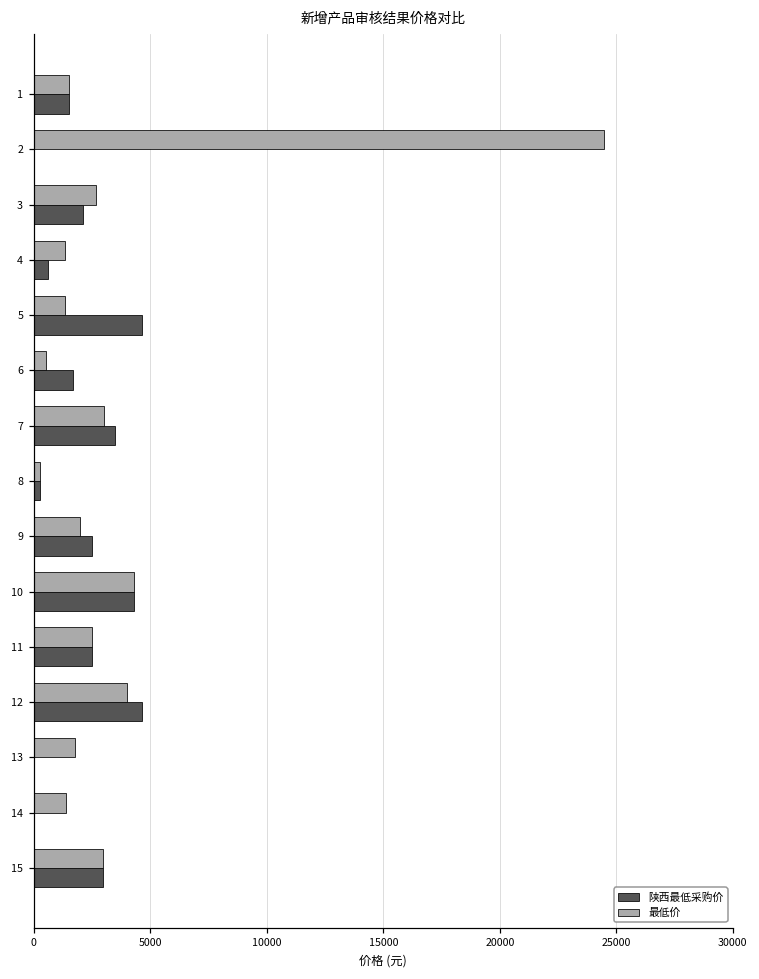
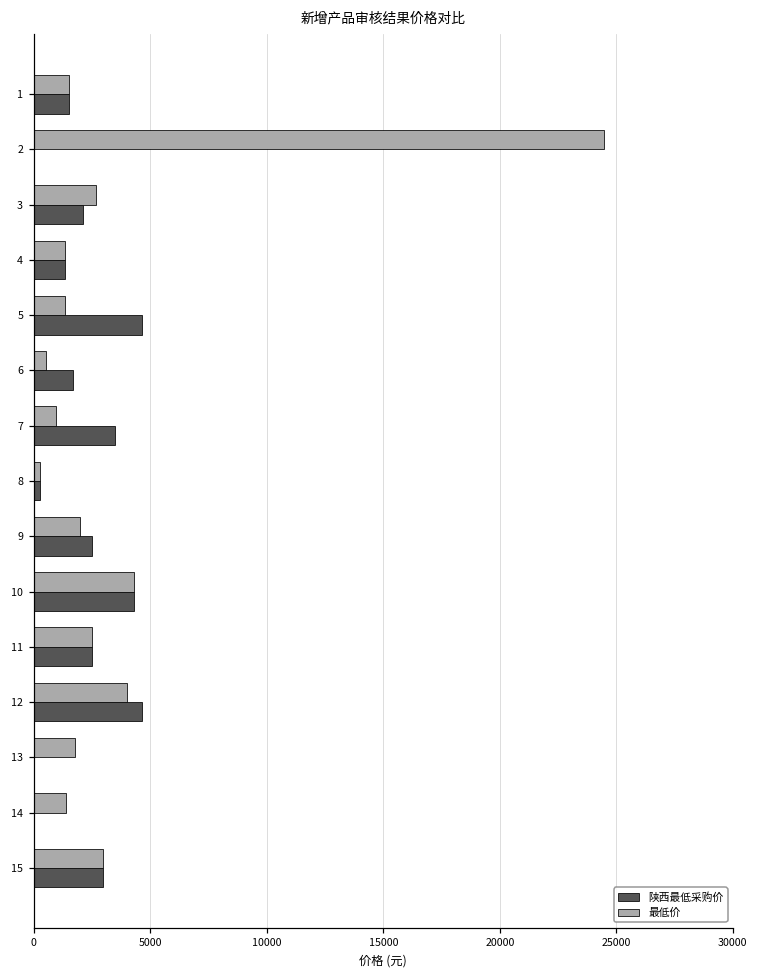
  {
    "陕西最低采购价": {
      "1": 1500,
      "2": 0,
      "3": 2100,
-     "4": 600,
+     "4": 1400,
      "5": 4700,
      "6": 1700,
      "7": 3500,
      "8": 300,
      "9": 2500,
      "10": 4300,
      "11": 2500,
      "12": 4600,
      "13": 0,
      "14": 0,
      "15": 3000
    },
    "最低价": {
      "1": 1500,
      "2": 24500,
      "3": 2700,
      "4": 1400,
      "5": 1400,
      "6": 500,
-     "7": 3000,
+     "7": 1000,
      "8": 300,
      "9": 2000,
      "10": 4300,
      "11": 2500,
      "12": 4000,
      "13": 1800,
      "14": 1400,
      "15": 3000
    }
  }
